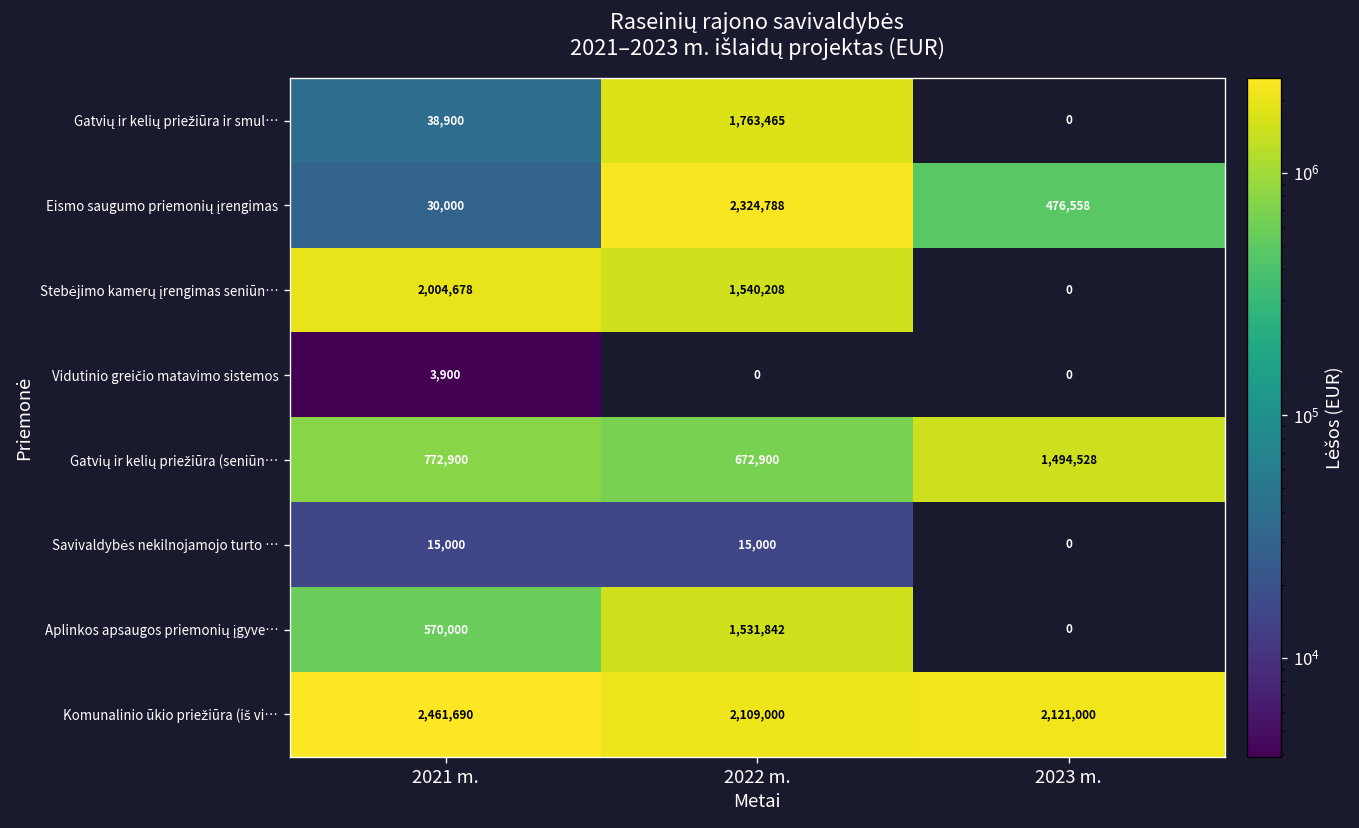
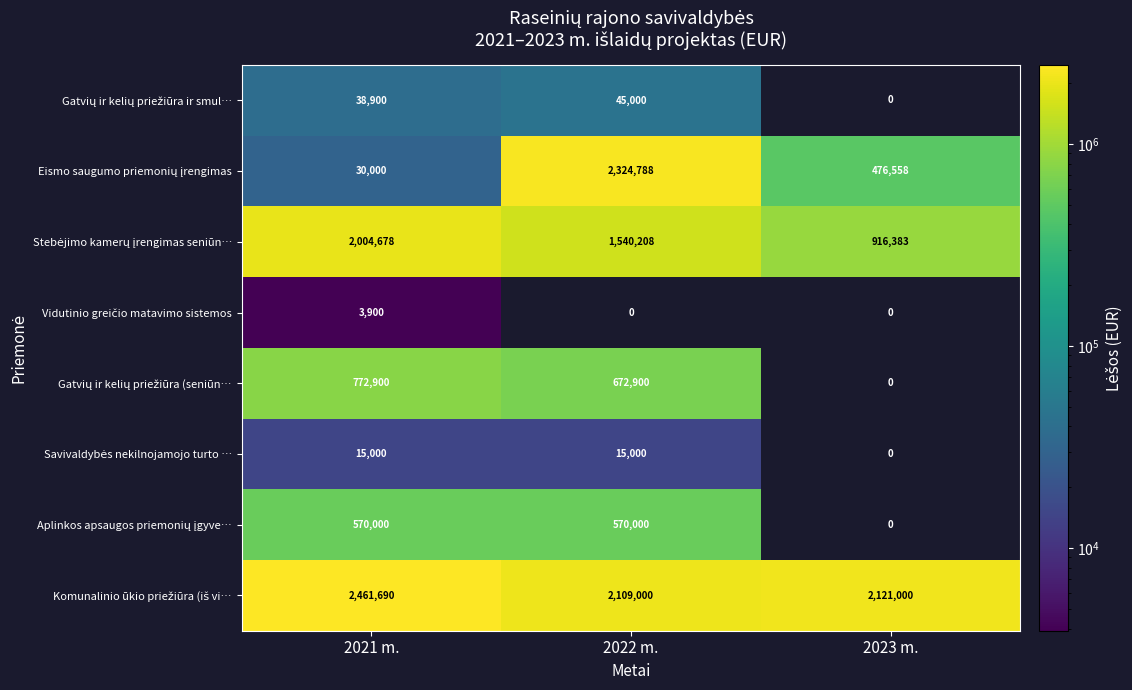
  {
    "Gatvių ir kelių priežiūra ir smul…": {
      "2021 m.": "38,900",
-     "2022 m.": "1,763,465",
+     "2022 m.": "45,000",
      "2023 m.": "0"
    },
    "Eismo saugumo priemonių įrengimas": {
      "2021 m.": "30,000",
      "2022 m.": "2,324,788",
      "2023 m.": "476,558"
    },
    "Stebėjimo kamerų įrengimas seniūn…": {
      "2021 m.": "2,004,678",
      "2022 m.": "1,540,208",
-     "2023 m.": "0"
+     "2023 m.": "916,383"
    },
    "Vidutinio greičio matavimo sistemos": {
      "2021 m.": "3,900",
      "2022 m.": "0",
      "2023 m.": "0"
    },
    "Gatvių ir kelių priežiūra (seniūn…": {
      "2021 m.": "772,900",
      "2022 m.": "672,900",
-     "2023 m.": "1,494,528"
+     "2023 m.": "0"
    },
    "Savivaldybės nekilnojamojo turto …": {
      "2021 m.": "15,000",
      "2022 m.": "15,000",
      "2023 m.": "0"
    },
    "Aplinkos apsaugos priemonių įgyve…": {
      "2021 m.": "570,000",
-     "2022 m.": "1,531,842",
+     "2022 m.": "570,000",
      "2023 m.": "0"
    },
    "Komunalinio ūkio priežiūra (iš vi…": {
      "2021 m.": "2,461,690",
      "2022 m.": "2,109,000",
      "2023 m.": "2,121,000"
    }
  }
